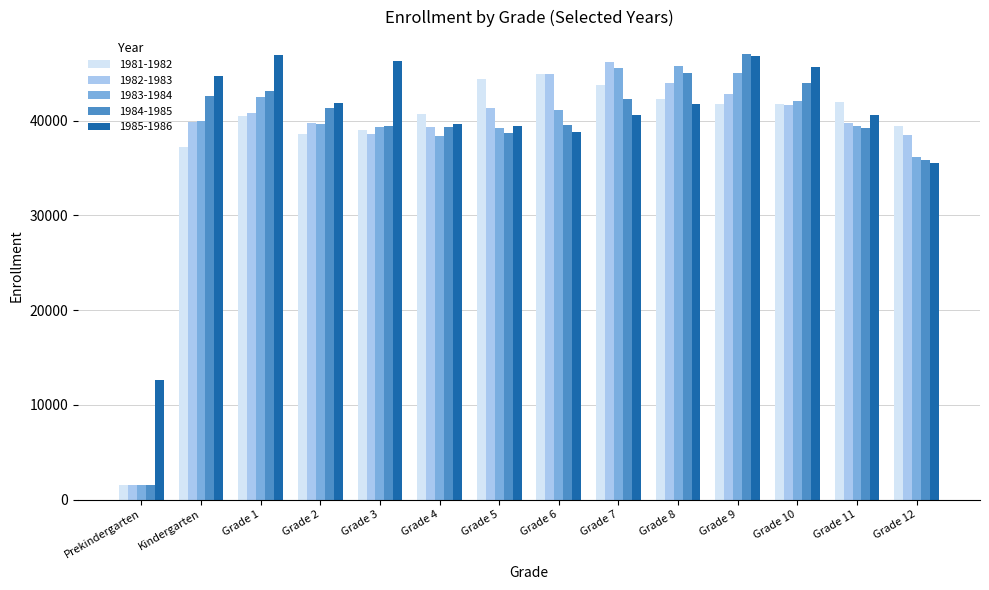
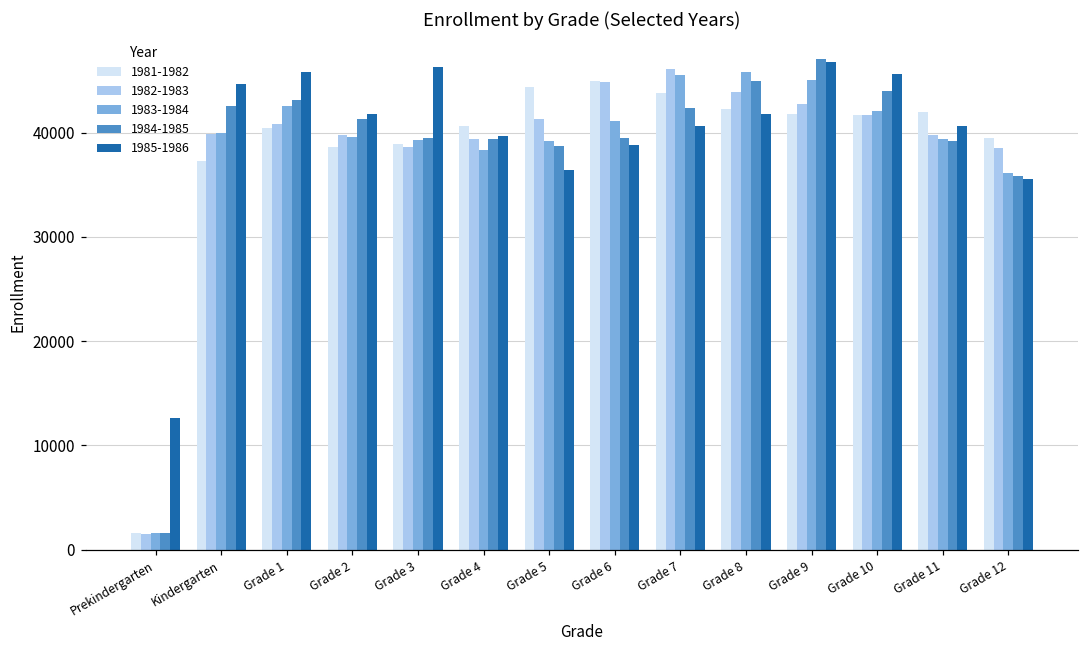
  {
    "1985-1986": {
      "Prekindergarten": 13000,
      "Kindergarten": 45000,
-     "Grade 1": 47000,
+     "Grade 1": 46000,
      "Grade 2": 42000,
      "Grade 3": 46000,
      "Grade 4": 40000,
-     "Grade 5": 39000,
+     "Grade 5": 36000,
      "Grade 6": 39000,
      "Grade 7": 41000,
      "Grade 8": 42000,
      "Grade 9": 47000,
      "Grade 10": 46000,
      "Grade 11": 41000,
      "Grade 12": 36000
    }
  }
